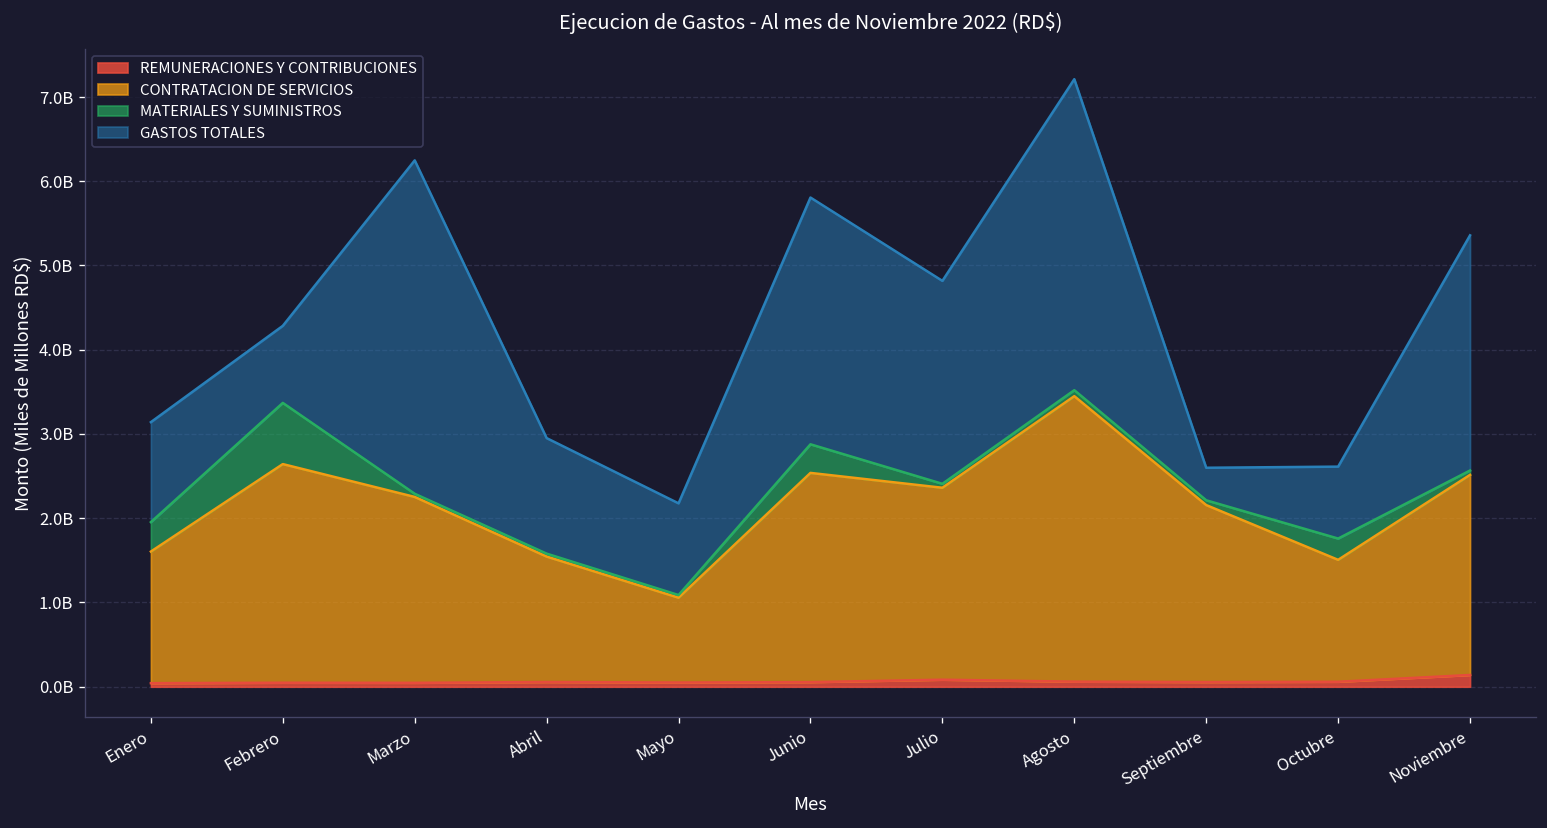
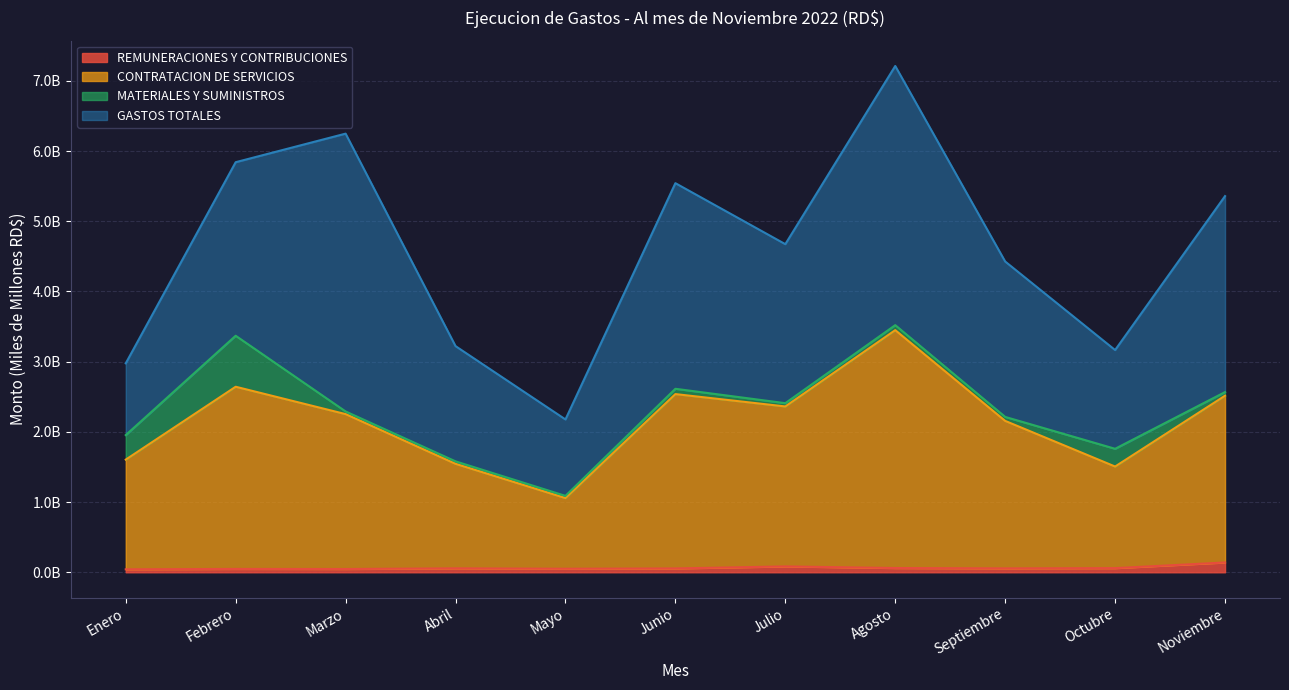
  {
    "REMUNERACIONES Y CONTRIBUCIONES": {
      "Enero": 0,
      "Febrero": 0,
      "Marzo": 0,
      "Abril": 100000000,
      "Mayo": 100000000,
      "Junio": 100000000,
      "Julio": 100000000,
      "Agosto": 100000000,
      "Septiembre": 100000000,
      "Octubre": 100000000,
      "Noviembre": 100000000
    },
    "CONTRATACION DE SERVICIOS": {
      "Enero": 1600000000,
      "Febrero": 2600000000,
      "Marzo": 2200000000,
      "Junio": 2500000000,
      "Julio": 2300000000,
      "Agosto": 3400000000,
      "Septiembre": 2100000000,
      "Octubre": 1400000000,
      "Noviembre": 2400000000
    },
    "MATERIALES Y SUMINISTROS": {
      "Enero": 300000000,
      "Febrero": 700000000,
      "Marzo": 0,
-     "Junio": 300000000,
+     "Junio": 100000000,
      "Julio": 0,
      "Agosto": 100000000,
      "Septiembre": 100000000,
      "Octubre": 300000000,
      "Noviembre": 100000000
    },
    "GASTOS TOTALES": {
-     "Enero": 1200000000,
-     "Febrero": 900000000,
+     "Enero": 1000000000,
+     "Febrero": 2500000000,
      "Marzo": 4000000000,
-     "Abril": 1400000000,
+     "Abril": 1600000000,
      "Mayo": 1100000000,
      "Junio": 2900000000,
-     "Julio": 2400000000,
+     "Julio": 2300000000,
      "Agosto": 3700000000,
-     "Septiembre": 400000000,
-     "Octubre": 900000000,
+     "Septiembre": 2200000000,
+     "Octubre": 1400000000,
      "Noviembre": 2800000000
    }
  }
